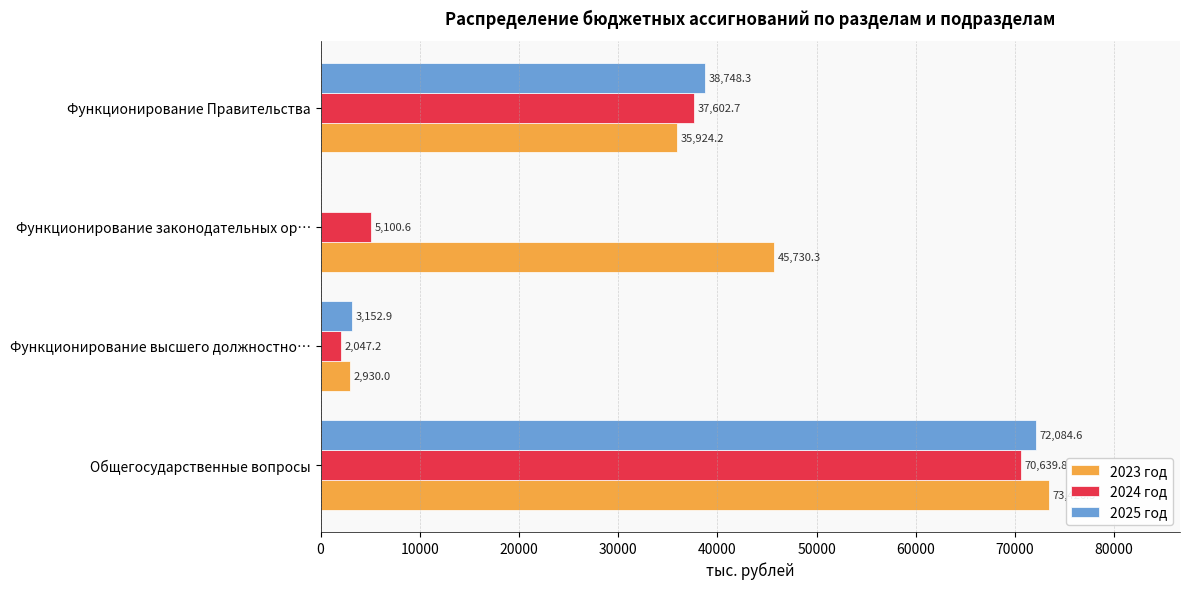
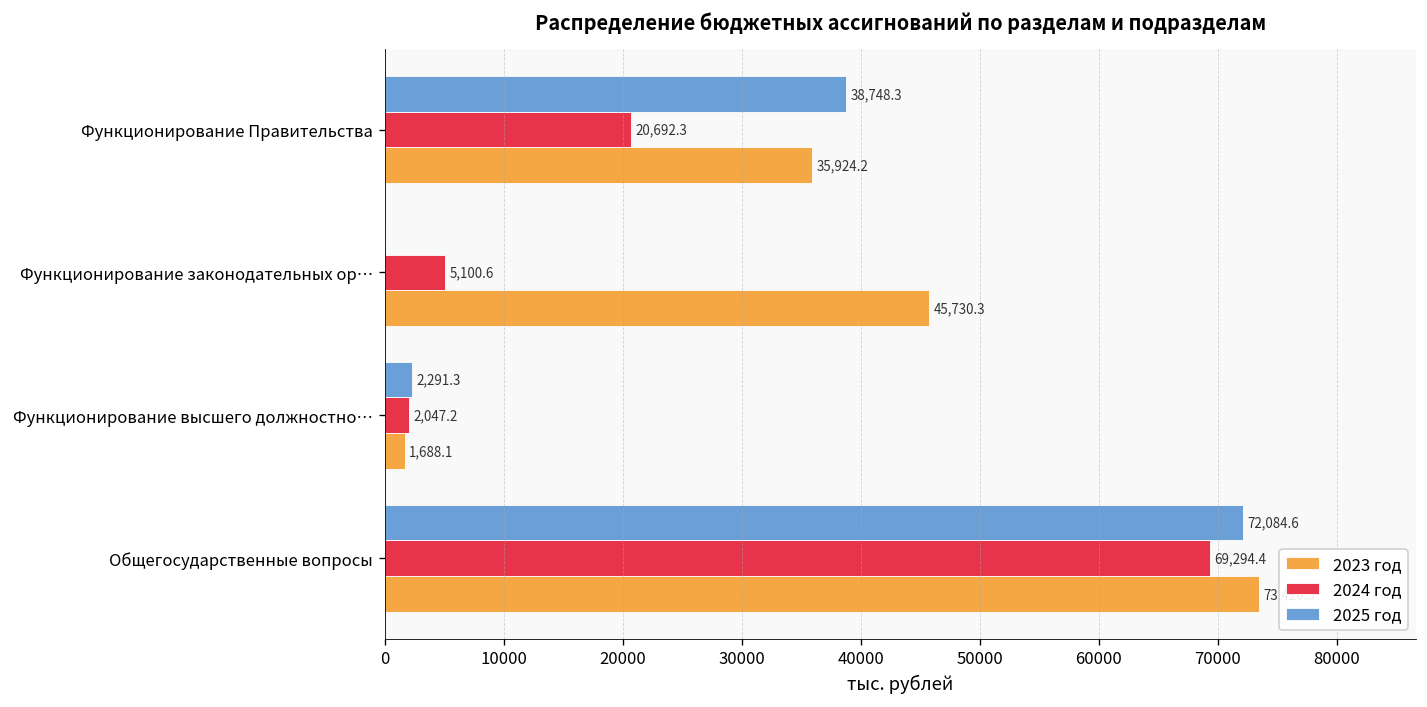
  {
    "2023 год": {
      "Функционирование Правительства": "35,924.2",
      "Функционирование законодательных ор…": "45,730.3",
-     "Функционирование высшего должностно…": "2,930.0"
+     "Функционирование высшего должностно…": "1,688.1"
    },
    "2024 год": {
-     "Функционирование Правительства": "37,602.7",
+     "Функционирование Правительства": "20,692.3",
      "Функционирование законодательных ор…": "5,100.6",
      "Функционирование высшего должностно…": "2,047.2",
-     "Общегосударственные вопросы": "70,639.8"
+     "Общегосударственные вопросы": "69,294.4"
    },
    "2025 год": {
      "Функционирование Правительства": "38,748.3",
-     "Функционирование высшего должностно…": "3,152.9",
+     "Функционирование высшего должностно…": "2,291.3",
      "Общегосударственные вопросы": "72,084.6"
    }
  }
